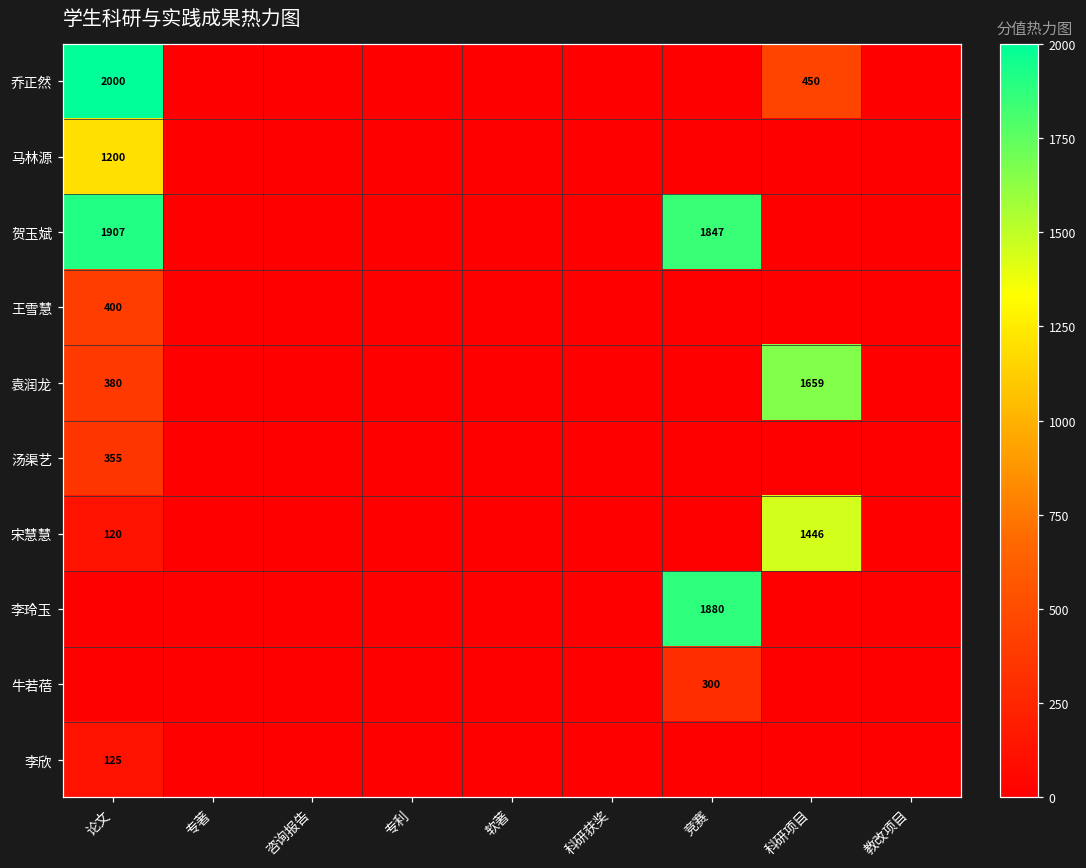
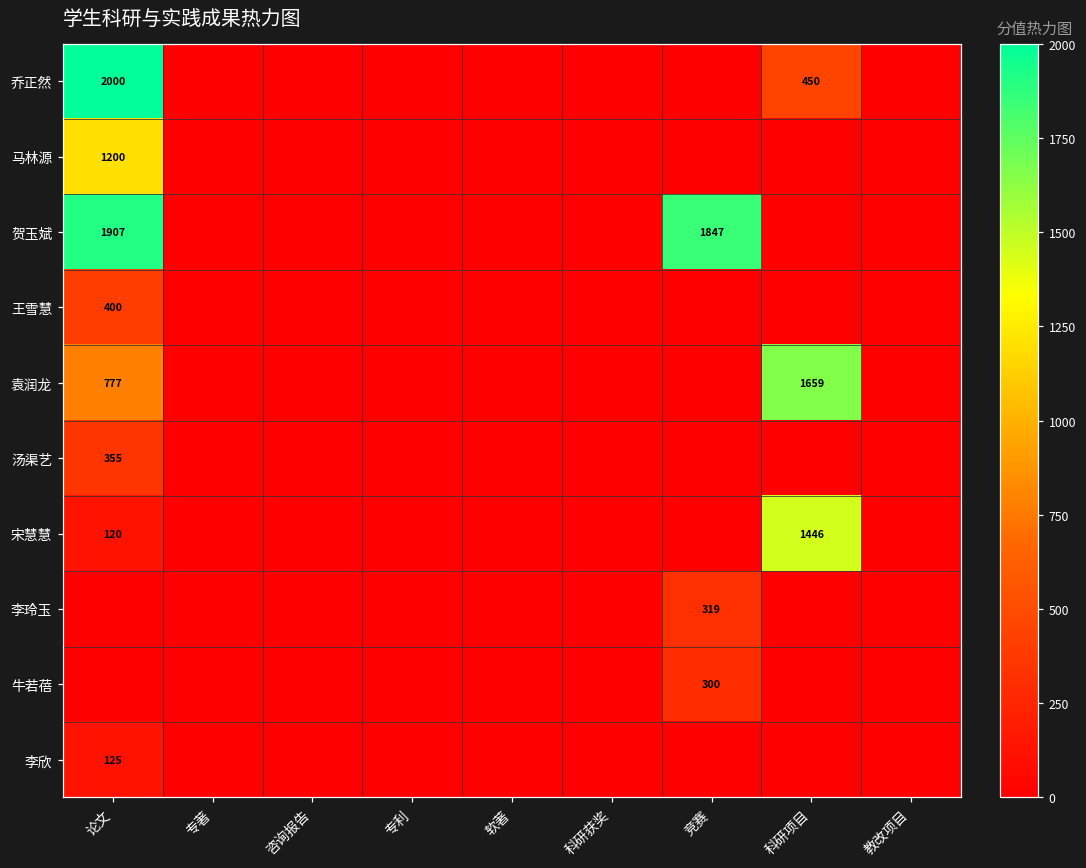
  {
    "乔正然": {
      "论文": 2000,
      "科研项目": 450
    },
    "马林源": {
      "论文": 1200
    },
    "贺玉斌": {
      "论文": 1907,
      "竞赛": 1847
    },
    "王雪慧": {
      "论文": 400
    },
    "袁润龙": {
-     "论文": 380,
+     "论文": 777,
      "科研项目": 1659
    },
    "汤渠艺": {
      "论文": 355
    },
    "宋慧慧": {
      "论文": 120,
      "科研项目": 1446
    },
    "李玲玉": {
-     "竞赛": 1880
+     "竞赛": 319
    },
    "牛若蓓": {
      "竞赛": 300
    },
    "李欣": {
      "论文": 125
    }
  }
